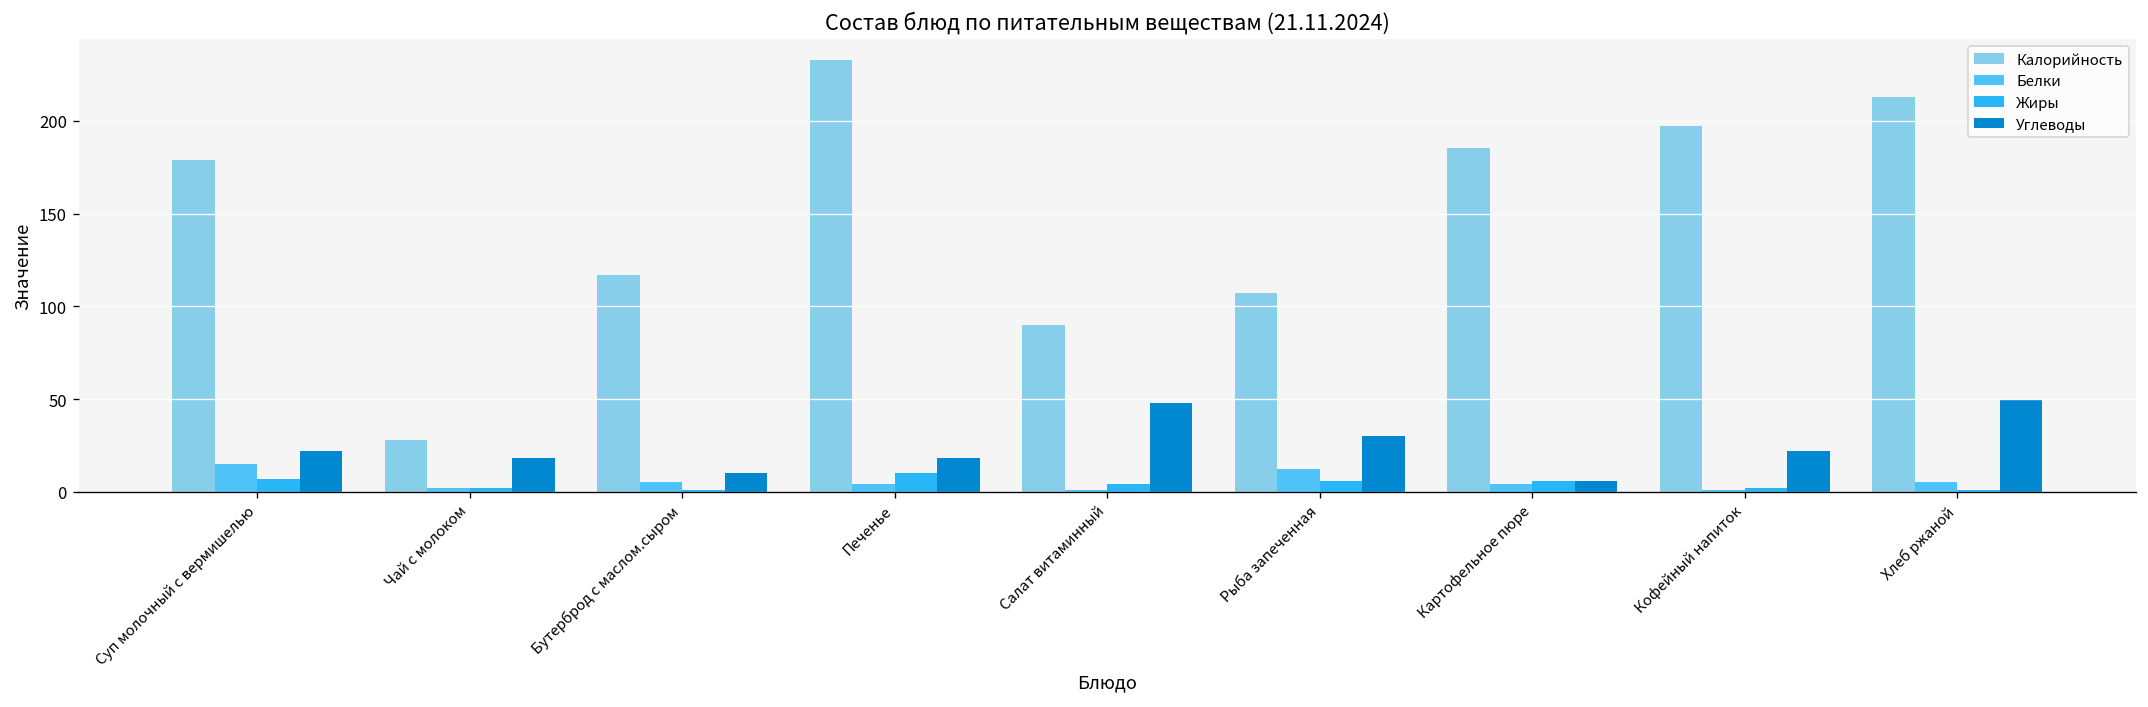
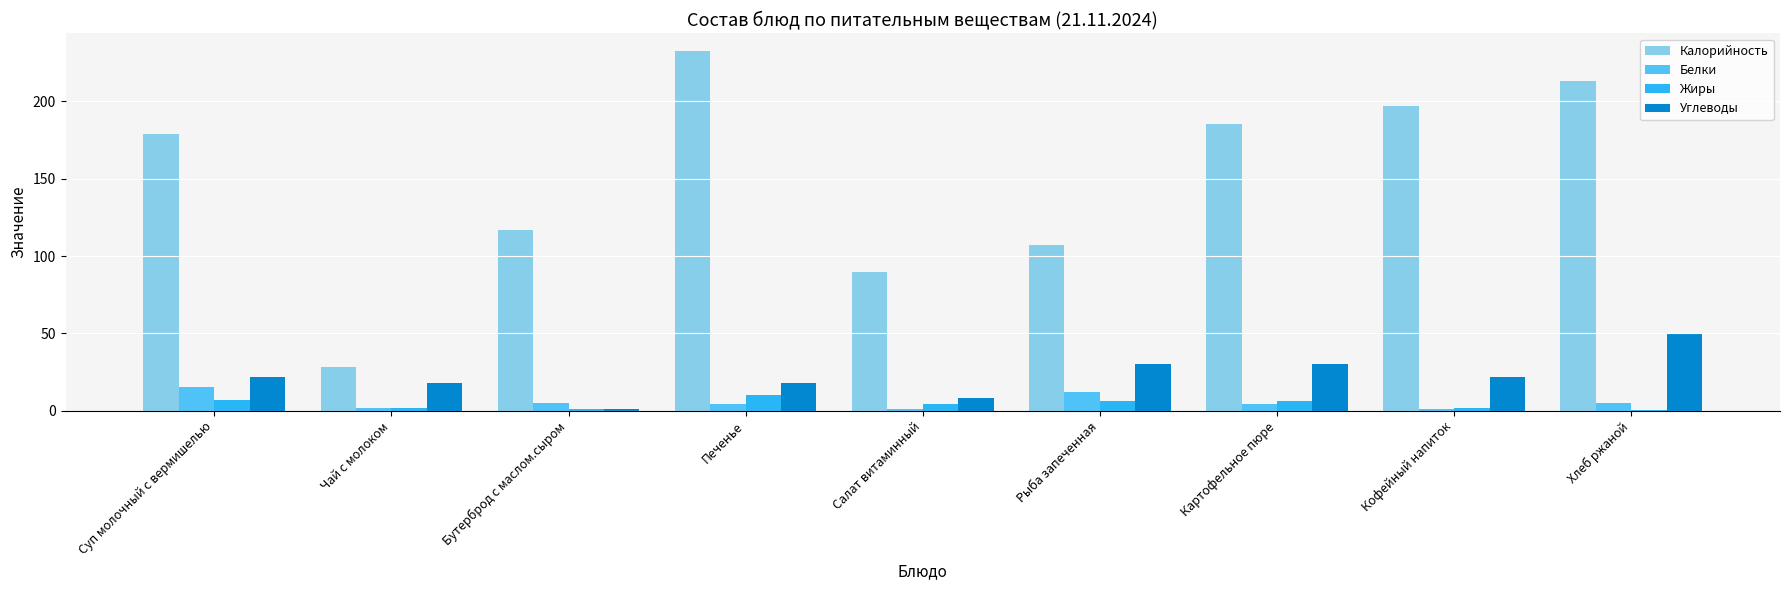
  {
    "Углеводы": {
      "Суп молочный с вермишелью": 22,
      "Чай с молоком": 18,
-     "Бутерброд с маслом.сыром": 10,
+     "Бутерброд с маслом.сыром": 1,
      "Печенье": 18,
-     "Салат витаминный": 48,
+     "Салат витаминный": 8,
      "Рыба запеченная": 30,
-     "Картофельное пюре": 6,
+     "Картофельное пюре": 30,
      "Кофейный напиток": 22,
      "Хлеб ржаной": 50
    }
  }
